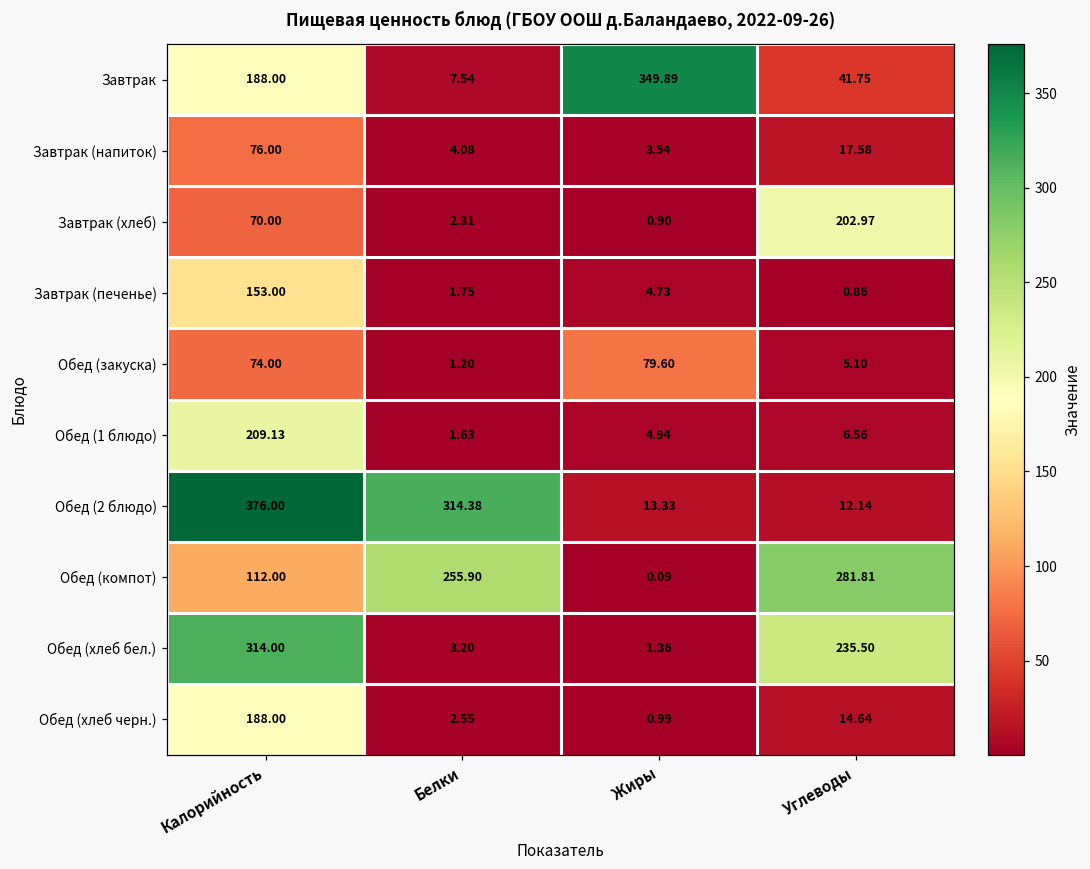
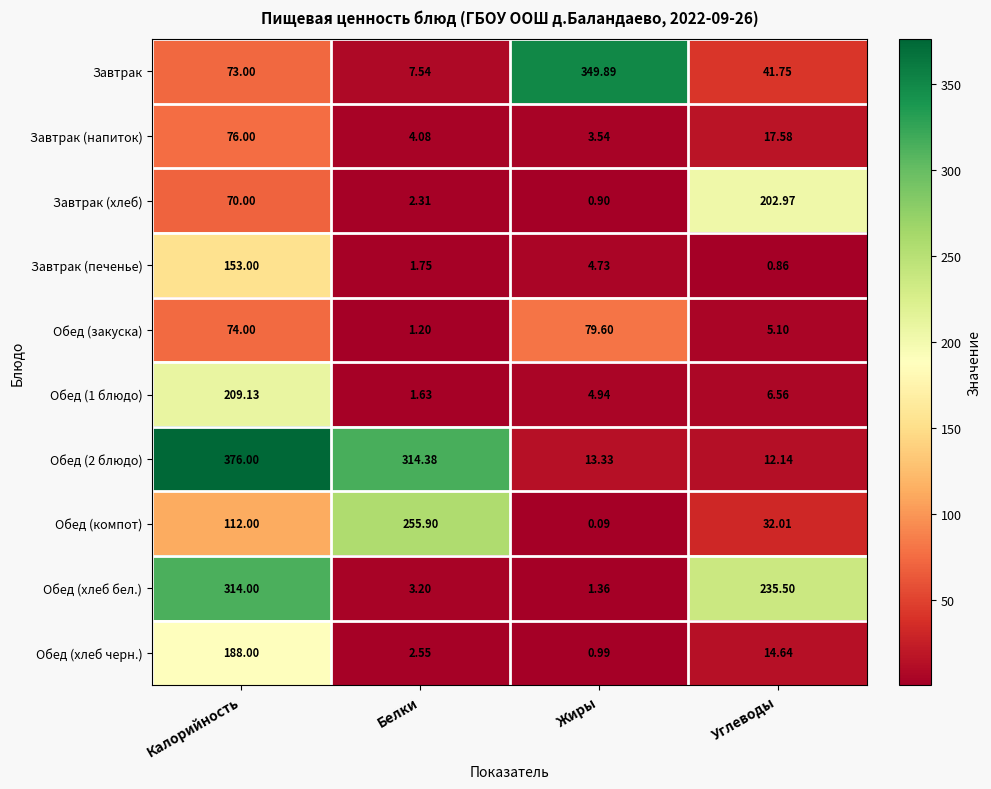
  {
    "Завтрак": {
-     "Калорийность": 188.00,
+     "Калорийность": 73.00,
      "Белки": 7.54,
      "Жиры": 349.89,
      "Углеводы": 41.75
    },
    "Завтрак (напиток)": {
      "Калорийность": 76.00,
      "Белки": 4.08,
      "Жиры": 3.54,
      "Углеводы": 17.58
    },
    "Завтрак (хлеб)": {
      "Калорийность": 70.00,
      "Белки": 2.31,
      "Жиры": 0.90,
      "Углеводы": 202.97
    },
    "Завтрак (печенье)": {
      "Калорийность": 153.00,
      "Белки": 1.75,
      "Жиры": 4.73,
      "Углеводы": 0.86
    },
    "Обед (закуска)": {
      "Калорийность": 74.00,
      "Белки": 1.20,
      "Жиры": 79.60,
      "Углеводы": 5.10
    },
    "Обед (1 блюдо)": {
      "Калорийность": 209.13,
      "Белки": 1.63,
      "Жиры": 4.94,
      "Углеводы": 6.56
    },
    "Обед (2 блюдо)": {
      "Калорийность": 376.00,
      "Белки": 314.38,
      "Жиры": 13.33,
      "Углеводы": 12.14
    },
    "Обед (компот)": {
      "Калорийность": 112.00,
      "Белки": 255.90,
      "Жиры": 0.09,
-     "Углеводы": 281.81
+     "Углеводы": 32.01
    },
    "Обед (хлеб бел.)": {
      "Калорийность": 314.00,
      "Белки": 3.20,
      "Жиры": 1.36,
      "Углеводы": 235.50
    },
    "Обед (хлеб черн.)": {
      "Калорийность": 188.00,
      "Белки": 2.55,
      "Жиры": 0.99,
      "Углеводы": 14.64
    }
  }
